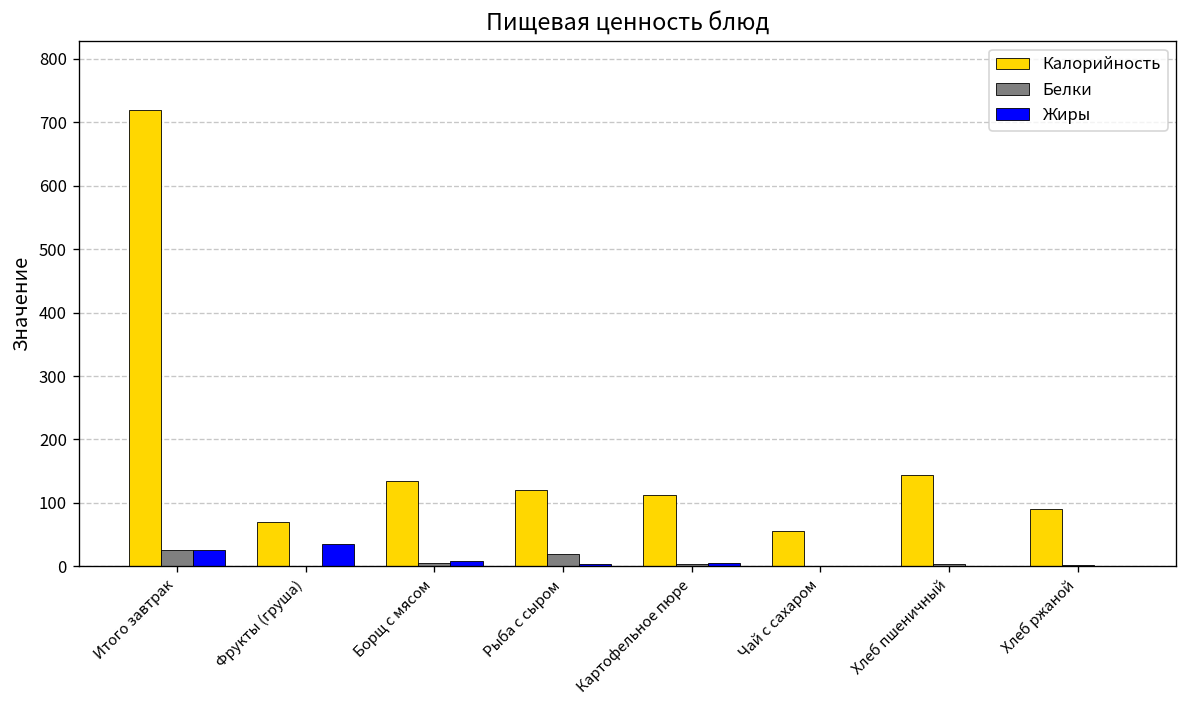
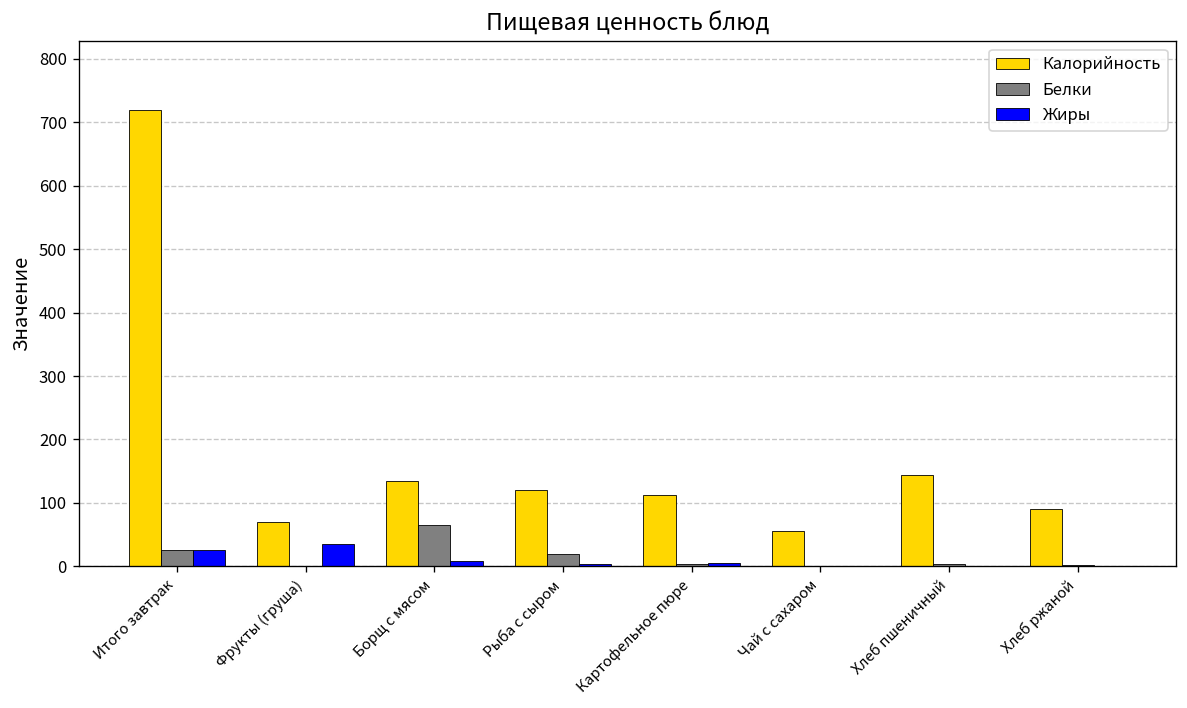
  {
    "Калорийность": {
      "Итого завтрак": 720,
      "Фрукты (груша)": 70,
      "Борщ с мясом": 130,
      "Рыба с сыром": 120,
      "Картофельное пюре": 110,
      "Чай с сахаром": 60,
      "Хлеб пшеничный": 140,
      "Хлеб ржаной": 90
    },
    "Белки": {
      "Итого завтрак": 30,
-     "Борщ с мясом": 0,
+     "Борщ с мясом": 60,
      "Рыба с сыром": 20
    },
    "Жиры": {
      "Итого завтрак": 30,
      "Фрукты (груша)": 30,
      "Борщ с мясом": 10,
      "Картофельное пюре": 0,
      "Чай с сахаром": 0
    }
  }
